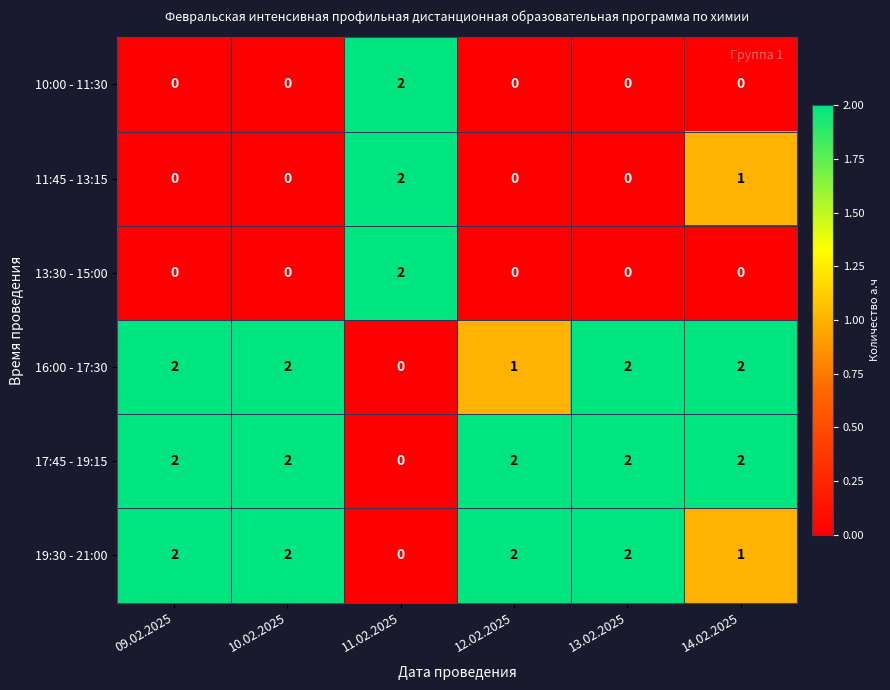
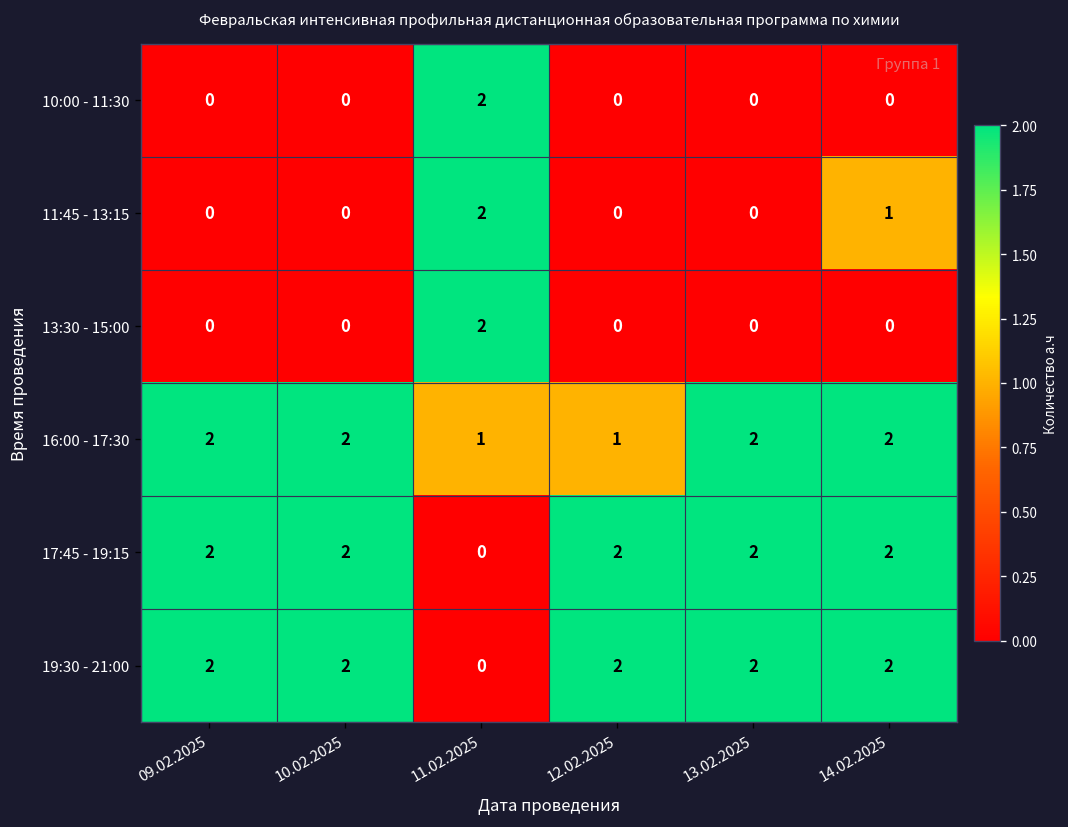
  {
    "10:00 - 11:30": {
      "09.02.2025": 0,
      "10.02.2025": 0,
      "11.02.2025": 2,
      "12.02.2025": 0,
      "13.02.2025": 0
    },
    "11:45 - 13:15": {
      "09.02.2025": 0,
      "10.02.2025": 0,
      "11.02.2025": 2,
      "12.02.2025": 0,
      "13.02.2025": 0,
      "14.02.2025": 1
    },
    "13:30 - 15:00": {
      "09.02.2025": 0,
      "10.02.2025": 0,
      "11.02.2025": 2,
      "12.02.2025": 0,
      "13.02.2025": 0,
      "14.02.2025": 0
    },
    "16:00 - 17:30": {
      "09.02.2025": 2,
      "10.02.2025": 2,
-     "11.02.2025": 0,
+     "11.02.2025": 1,
      "12.02.2025": 1,
      "13.02.2025": 2,
      "14.02.2025": 2
    },
    "17:45 - 19:15": {
      "09.02.2025": 2,
      "10.02.2025": 2,
      "11.02.2025": 0,
      "12.02.2025": 2,
      "13.02.2025": 2,
      "14.02.2025": 2
    },
    "19:30 - 21:00": {
      "09.02.2025": 2,
      "10.02.2025": 2,
      "11.02.2025": 0,
      "12.02.2025": 2,
      "13.02.2025": 2,
-     "14.02.2025": 1
+     "14.02.2025": 2
    }
  }
